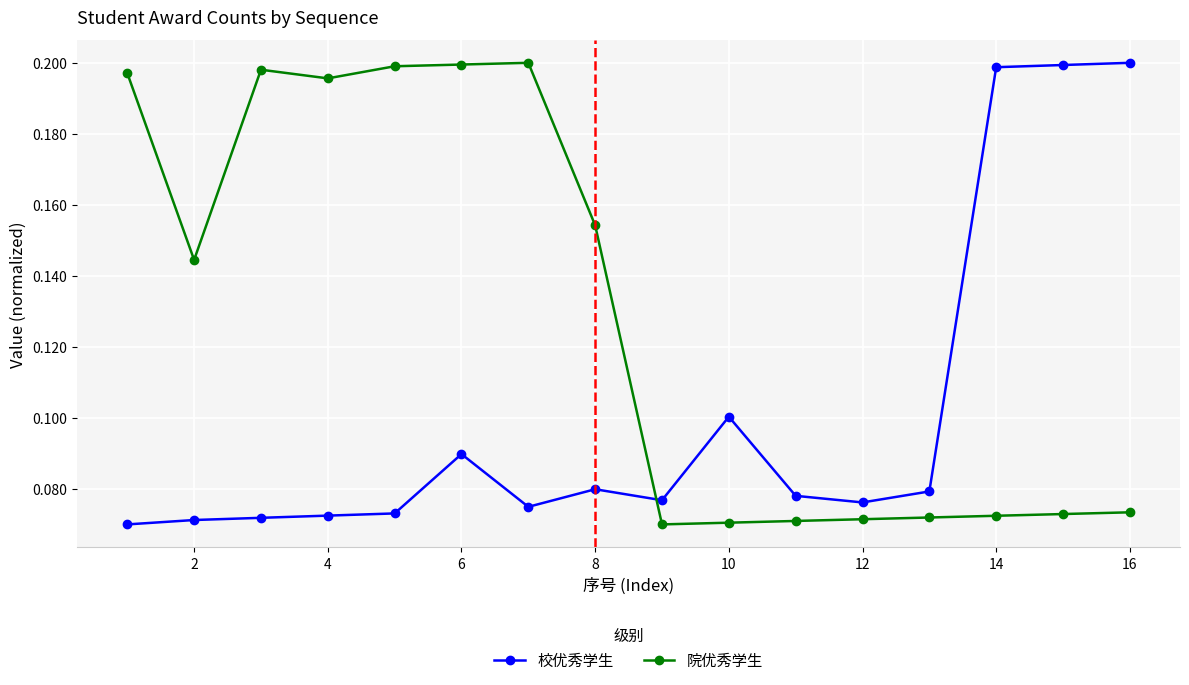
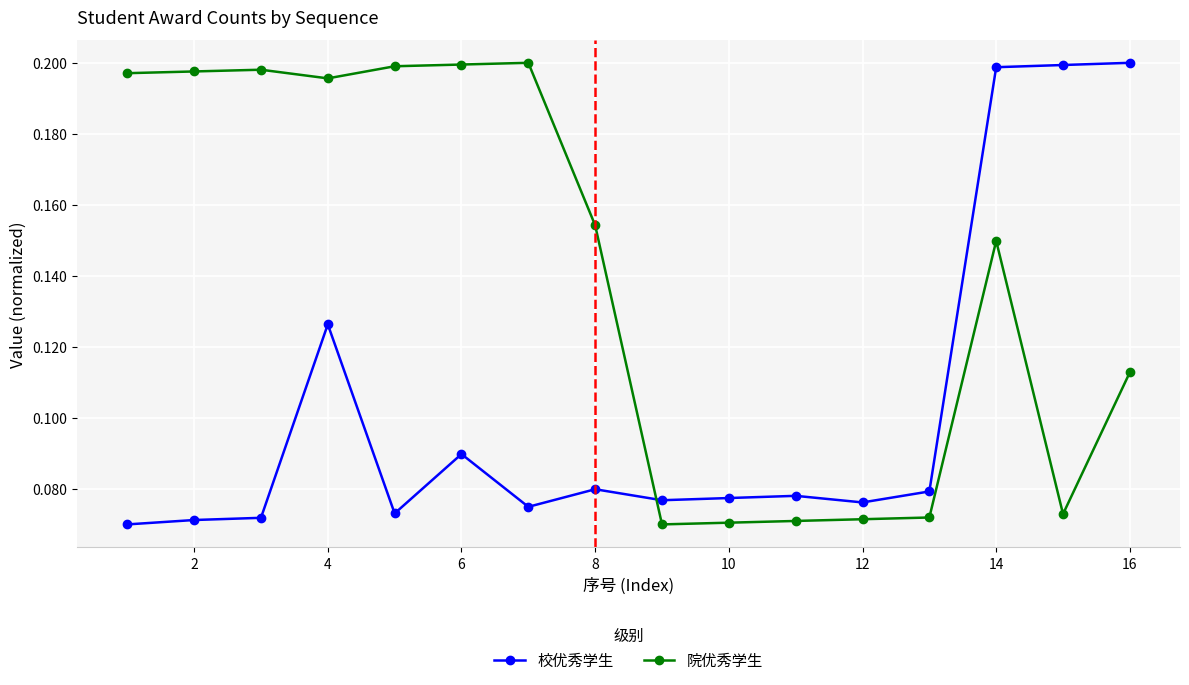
  {
    "校优秀学生": {
      "2": 0.071,
-     "4": 0.072,
+     "4": 0.126,
      "6": 0.090,
      "8": 0.080,
-     "10": 0.100,
+     "10": 0.077,
      "12": 0.076,
      "14": 0.199,
      "16": 0.200
    },
    "院优秀学生": {
-     "2": 0.144,
+     "2": 0.198,
      "4": 0.196,
      "6": 0.200,
      "8": 0.154,
      "10": 0.070,
      "12": 0.071,
-     "14": 0.072,
-     "16": 0.073
+     "14": 0.150,
+     "16": 0.113
    }
  }
